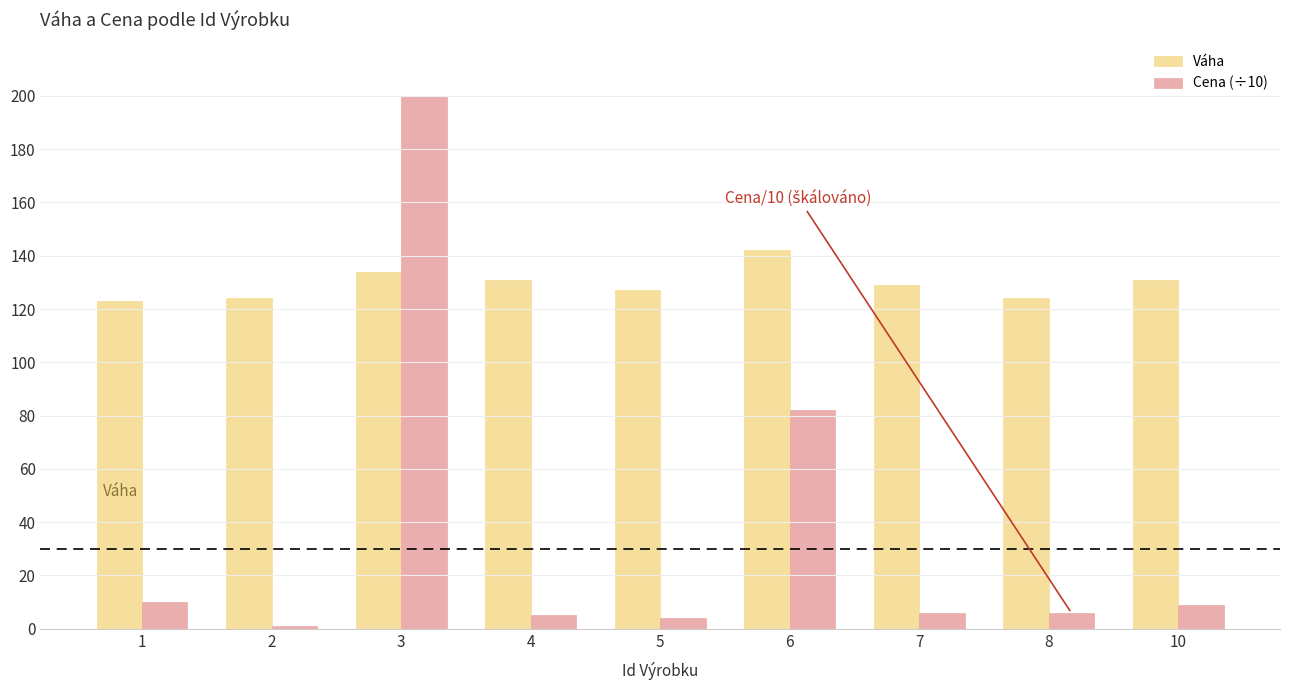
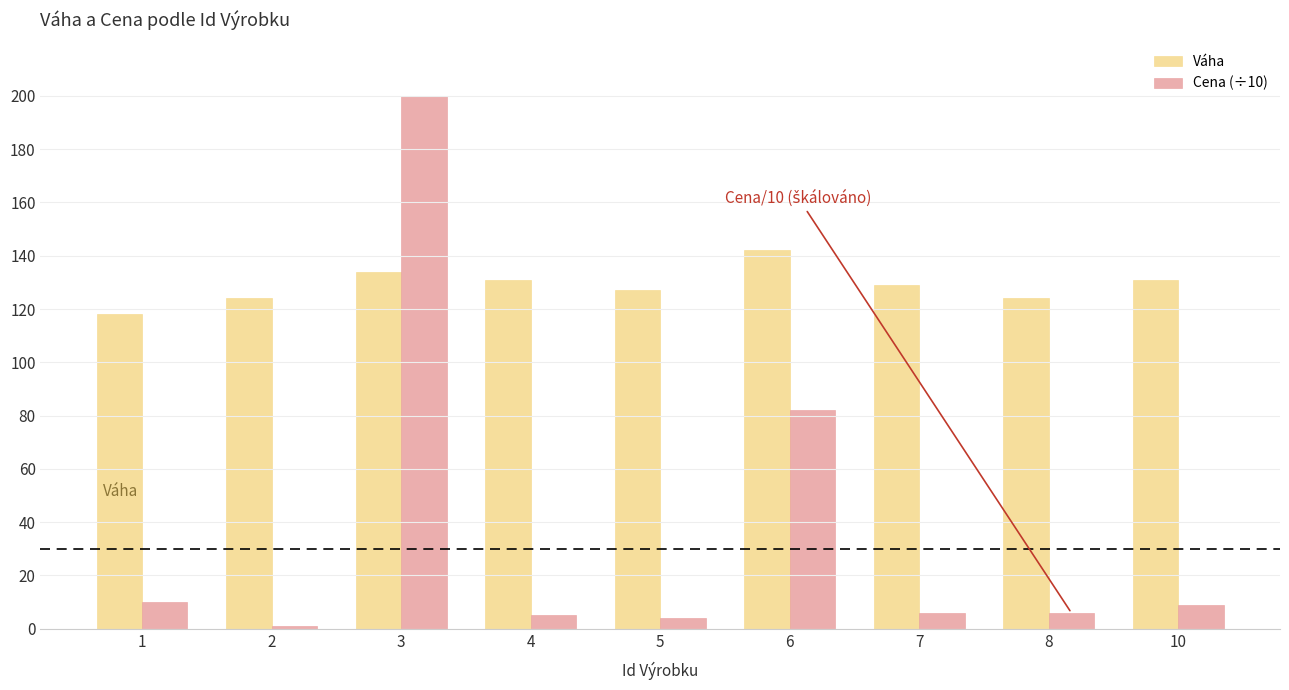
  {
    "Váha": {
-     "1": 123,
+     "1": 118,
      "2": 124,
      "3": 134,
      "4": 131,
      "5": 127,
      "6": 142,
      "8": 124,
      "10": 131
    },
    "Cena (÷10)": {
      "1": 10,
      "2": 1,
      "3": 200,
      "4": 5,
      "5": 4,
      "6": 82,
      "7": 6,
      "8": 6,
      "10": 9
    }
  }
